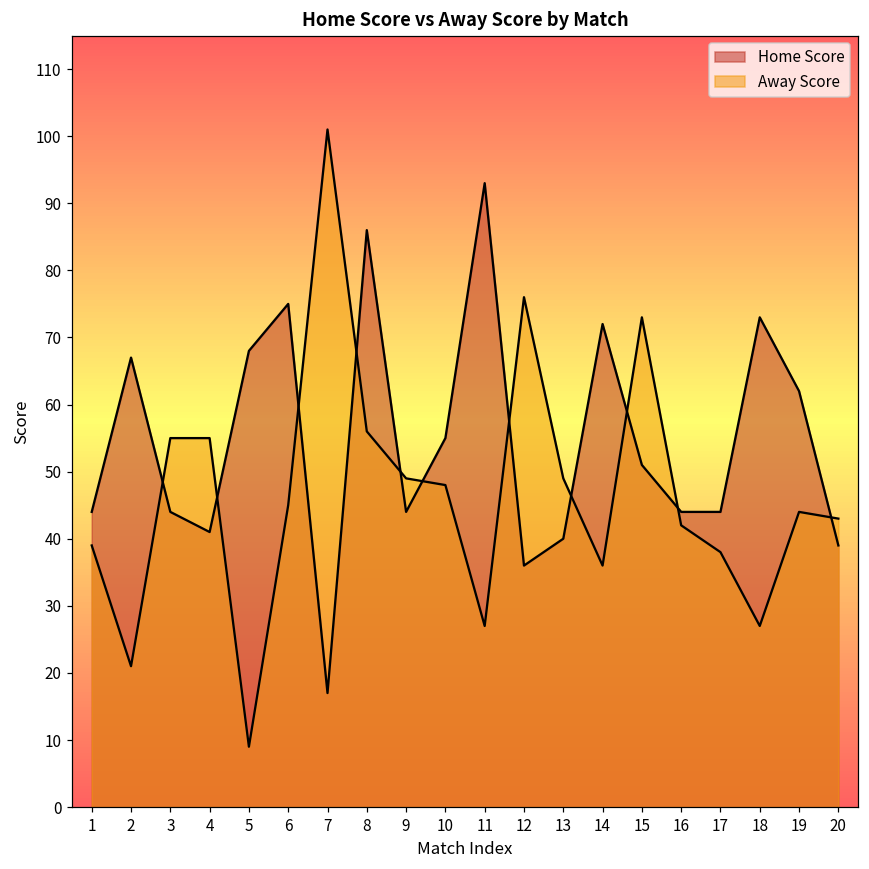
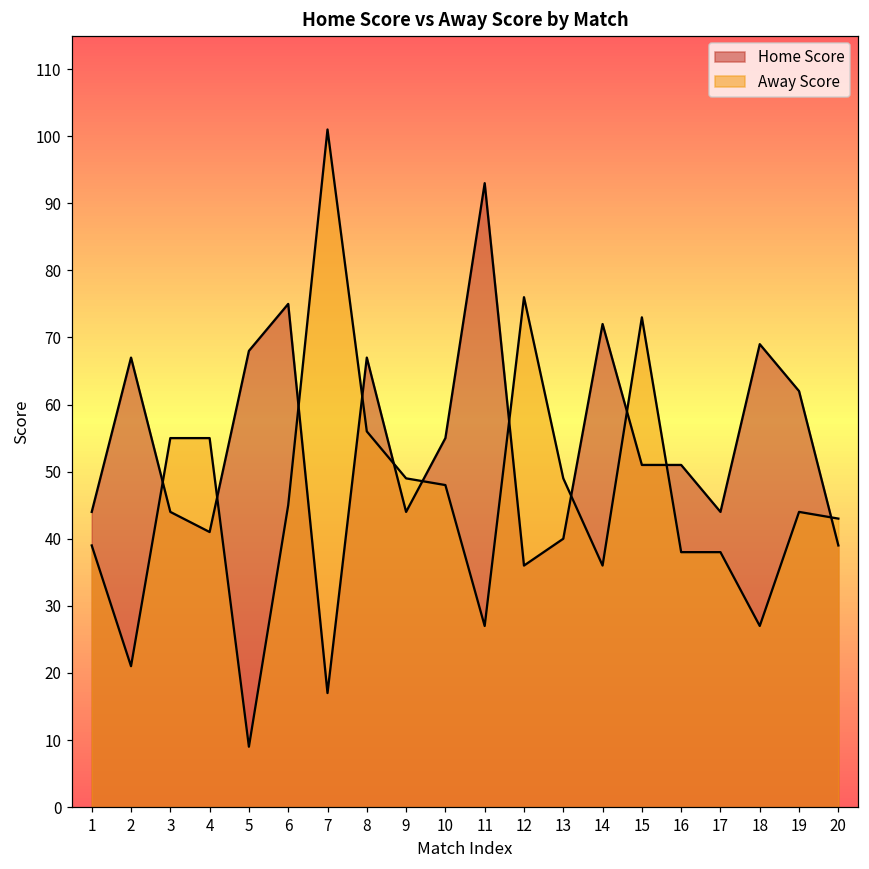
  {
    "Home Score": {
      "1": 44,
      "2": 67,
      "3": 44,
      "4": 41,
      "5": 68,
      "6": 75,
      "7": 17,
-     "8": 86,
+     "8": 67,
      "9": 44,
      "10": 55,
      "11": 93,
      "12": 36,
      "13": 40,
      "14": 72,
      "15": 51,
-     "16": 44,
+     "16": 51,
      "17": 44,
-     "18": 73,
+     "18": 69,
      "19": 62,
      "20": 39
    },
    "Away Score": {
      "1": 39,
      "2": 21,
      "3": 55,
      "4": 55,
      "5": 9,
      "6": 45,
      "7": 101,
      "8": 56,
      "9": 49,
      "10": 48,
      "11": 27,
      "12": 76,
      "13": 49,
      "14": 36,
      "15": 73,
-     "16": 42,
+     "16": 38,
      "17": 38,
      "18": 27,
      "19": 44,
      "20": 43
    }
  }
